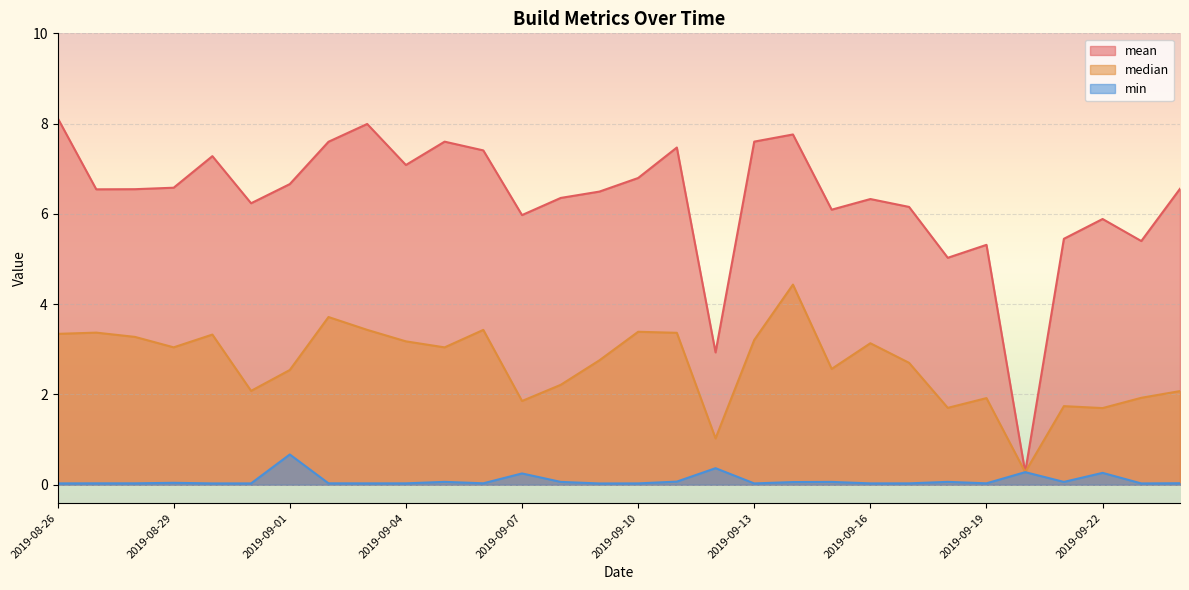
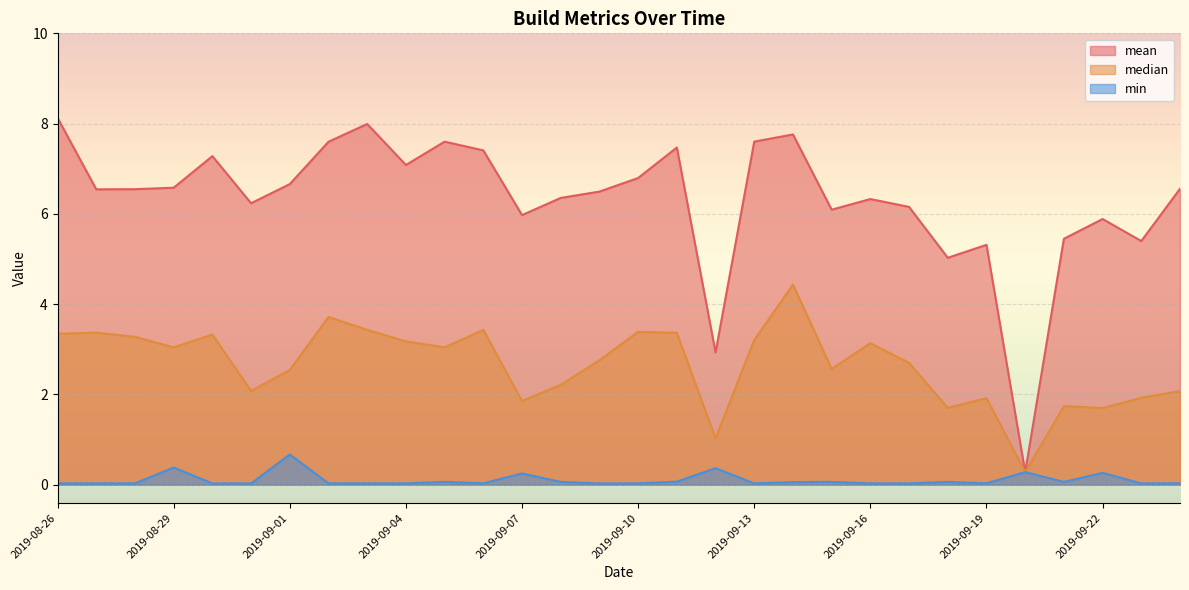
  {
    "min": {
      "2019-08-26": 0.0,
-     "2019-08-29": 0.0,
+     "2019-08-29": 0.4,
      "2019-09-01": 0.7,
      "2019-09-04": 0.0,
      "2019-09-07": 0.3,
      "2019-09-10": 0.0,
      "2019-09-13": 0.0,
      "2019-09-16": 0.0,
      "2019-09-19": 0.0,
      "2019-09-22": 0.3
    }
  }
